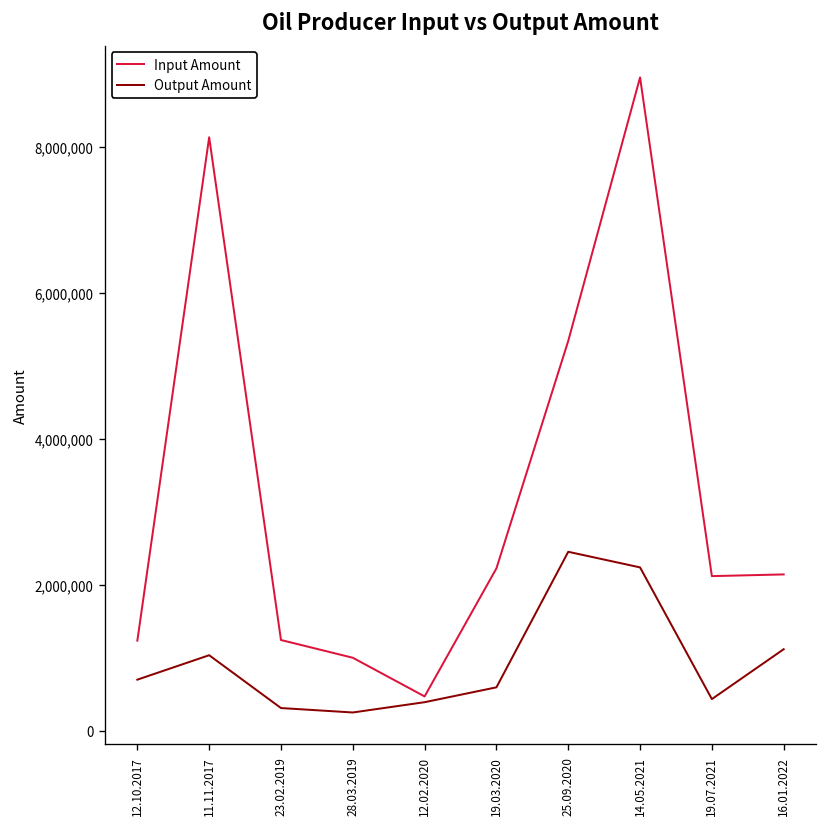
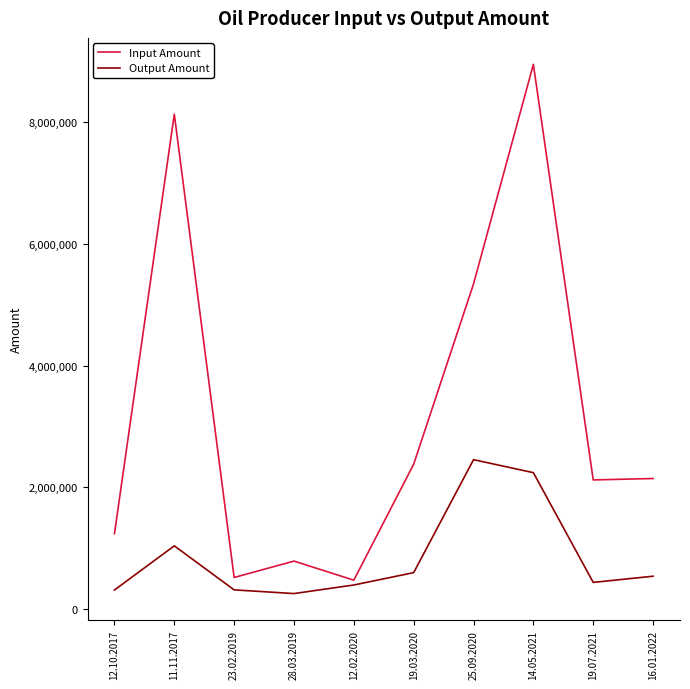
  {
    "Input Amount": {
      "12.10.2017": "1,200,000",
      "11.11.2017": "8,100,000",
-     "23.02.2019": "1,200,000",
-     "28.03.2019": "1,000,000",
+     "23.02.2019": "500,000",
+     "28.03.2019": "800,000",
      "12.02.2020": "500,000",
-     "19.03.2020": "2,200,000",
+     "19.03.2020": "2,400,000",
      "25.09.2020": "5,300,000",
      "14.05.2021": "9,000,000",
      "19.07.2021": "2,100,000",
      "16.01.2022": "2,100,000"
    },
    "Output Amount": {
-     "12.10.2017": "700,000",
+     "12.10.2017": "300,000",
      "11.11.2017": "1,000,000",
      "23.02.2019": "300,000",
      "28.03.2019": "300,000",
      "12.02.2020": "400,000",
      "19.03.2020": "600,000",
      "25.09.2020": "2,500,000",
      "14.05.2021": "2,200,000",
      "19.07.2021": "400,000",
-     "16.01.2022": "1,100,000"
+     "16.01.2022": "500,000"
    }
  }
